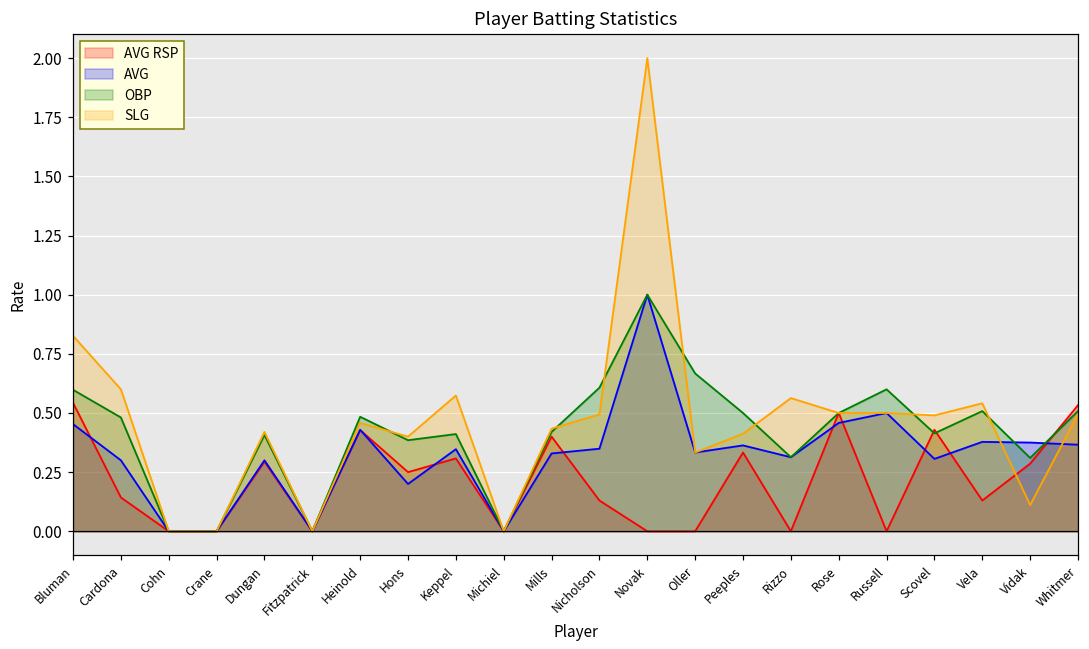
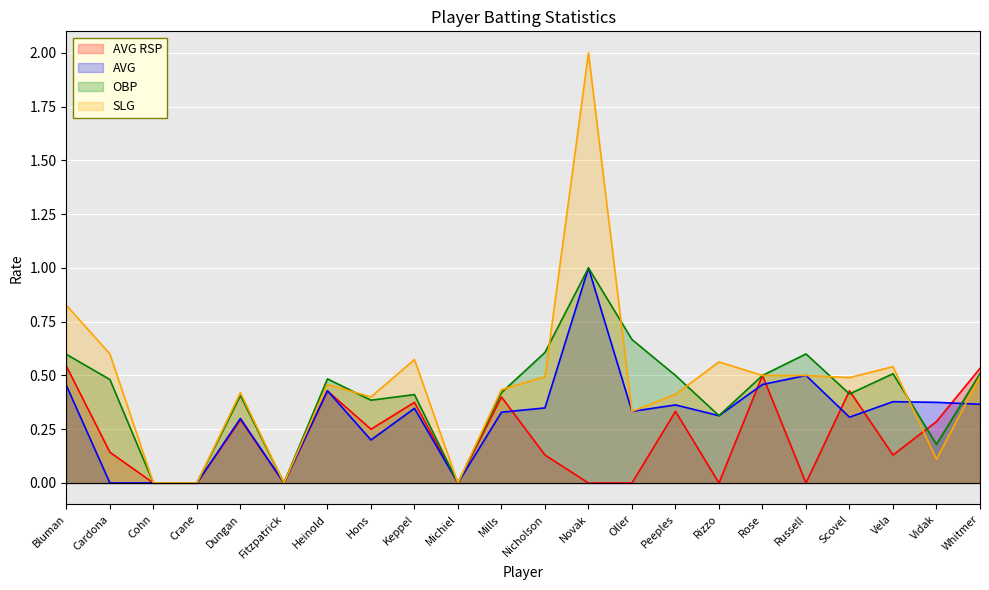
  {
    "AVG RSP": {
      "Bluman": 0.54,
      "Cardona": 0.14,
      "Hons": 0.25,
-     "Keppel": 0.31,
+     "Keppel": 0.38,
      "Mills": 0.40,
      "Nicholson": 0.13,
      "Novak": 0.00,
      "Oller": 0.00,
      "Peeples": 0.33,
      "Rizzo": 0.00,
      "Russell": 0.00,
      "Scovel": 0.43,
      "Vela": 0.13,
      "Vidak": 0.29,
      "Whitmer": 0.53
    },
    "AVG": {
      "Bluman": 0.45,
-     "Cardona": 0.3,
+     "Cardona": 0.0,
      "Hons": 0.2,
      "Keppel": 0.35,
      "Mills": 0.33,
      "Nicholson": 0.35,
      "Peeples": 0.36,
      "Rose": 0.46,
      "Scovel": 0.3,
      "Vela": 0.38,
      "Vidak": 0.38,
      "Whitmer": 0.37
    },
    "OBP": {
      "Bluman": 0.60,
      "Cardona": 0.48,
      "Dungan": 0.41,
      "Heinold": 0.48,
      "Hons": 0.39,
      "Keppel": 0.41,
      "Mills": 0.42,
      "Nicholson": 0.61,
      "Oller": 0.67,
      "Peeples": 0.50,
      "Russell": 0.60,
      "Scovel": 0.41,
      "Vela": 0.51,
-     "Vidak": 0.31,
+     "Vidak": 0.18,
      "Whitmer": 0.51
    },
    "SLG": {
      "Bluman": 0.83,
      "Cardona": 0.60,
      "Dungan": 0.42,
      "Heinold": 0.46,
      "Hons": 0.40,
      "Keppel": 0.57,
      "Mills": 0.43,
      "Nicholson": 0.49,
      "Novak": 2.00,
      "Peeples": 0.41,
      "Rizzo": 0.56,
      "Scovel": 0.49,
      "Vela": 0.54,
      "Vidak": 0.11,
      "Whitmer": 0.50
    }
  }
